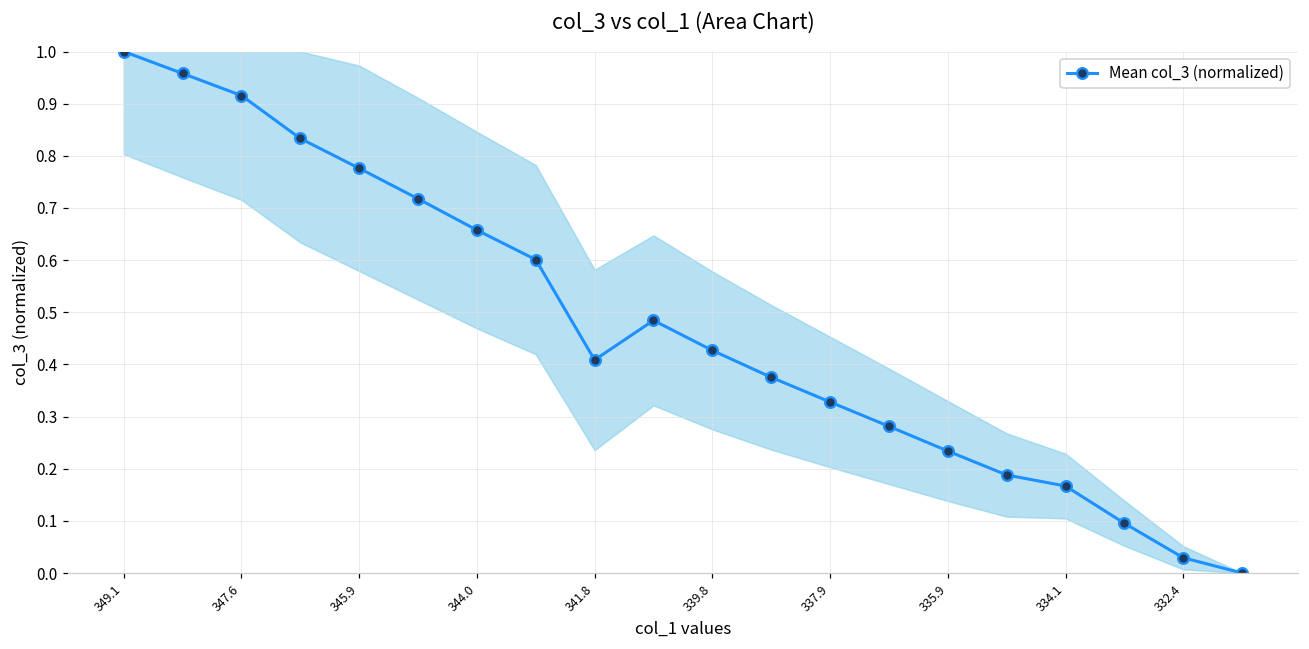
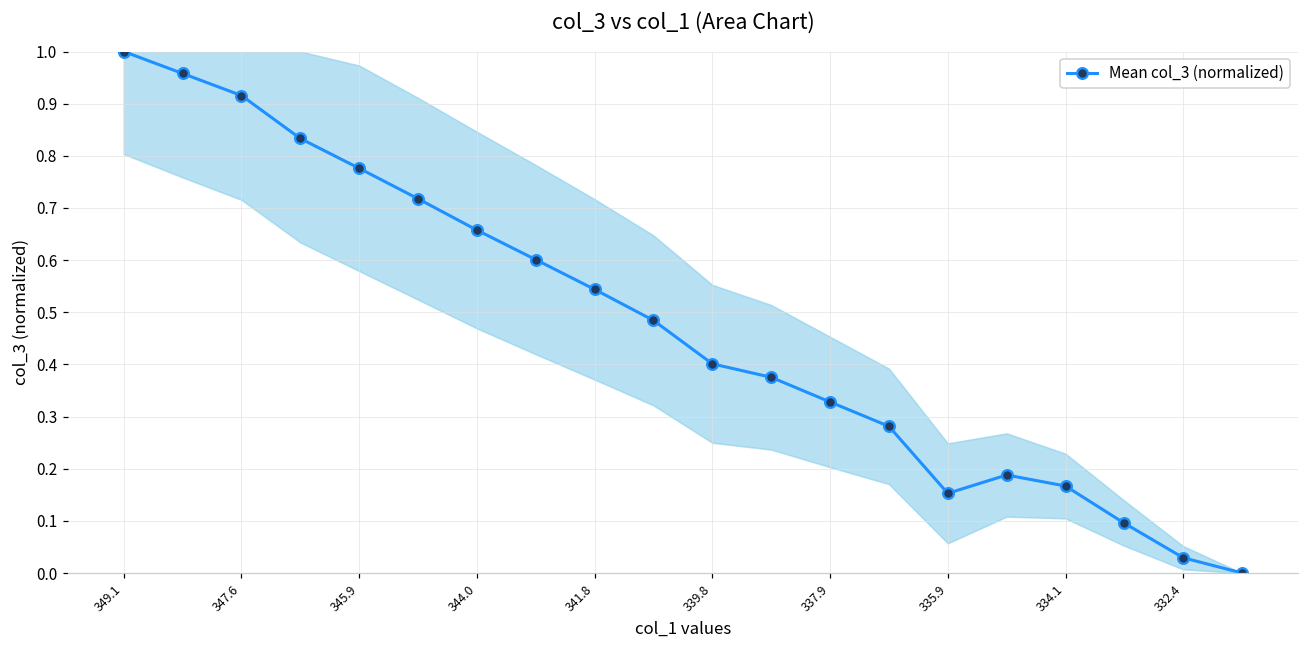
  {
    "Mean col_3 (normalized)": {
      "347.6": 0.92,
      "345.9": 0.78,
      "344.0": 0.66,
-     "341.8": 0.41,
-     "339.8": 0.43,
+     "341.8": 0.54,
+     "339.8": 0.40,
      "337.9": 0.33,
-     "335.9": 0.23,
+     "335.9": 0.15,
      "334.1": 0.17,
      "332.4": 0.03
    }
  }
